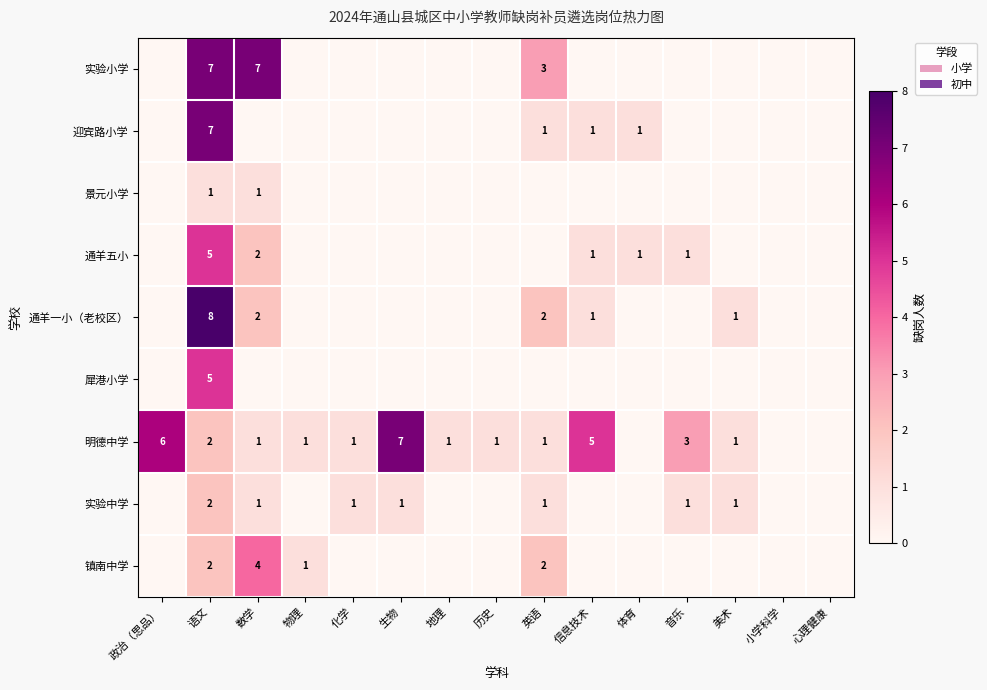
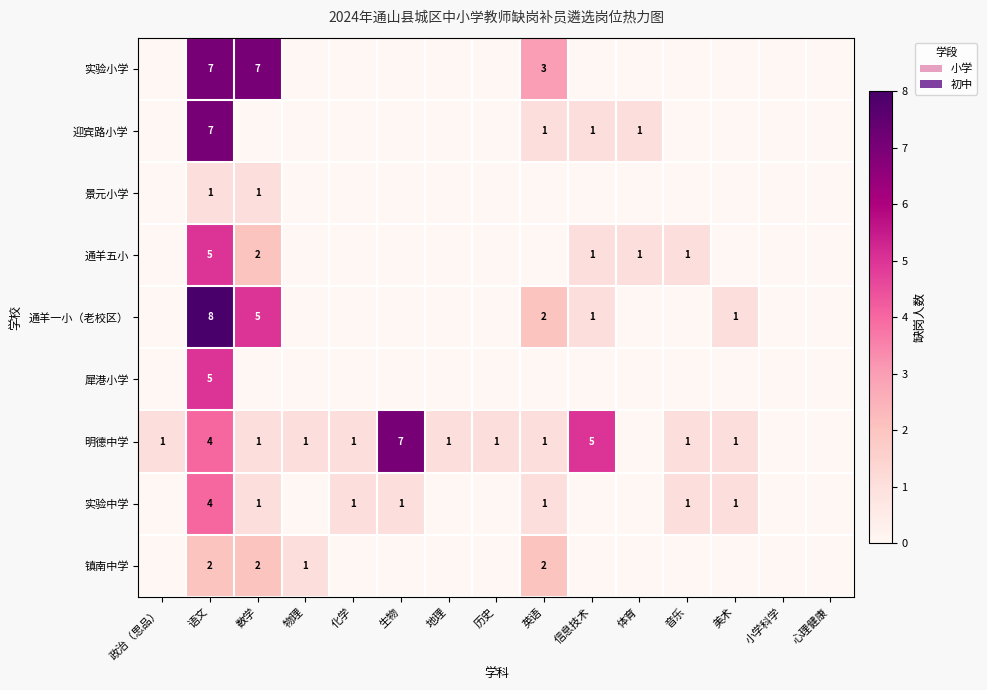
  {
    "实验小学": {
      "语文": 7,
      "数学": 7,
      "英语": 3
    },
    "迎宾路小学": {
      "语文": 7,
      "英语": 1,
      "信息技术": 1,
      "体育": 1
    },
    "景元小学": {
      "语文": 1,
      "数学": 1
    },
    "通羊五小": {
      "语文": 5,
      "数学": 2,
      "信息技术": 1,
      "体育": 1,
      "音乐": 1
    },
    "通羊一小（老校区）": {
      "语文": 8,
-     "数学": 2,
+     "数学": 5,
      "英语": 2,
      "信息技术": 1,
      "美术": 1
    },
    "犀港小学": {
      "语文": 5
    },
    "明德中学": {
-     "政治（思品）": 6,
-     "语文": 2,
+     "政治（思品）": 1,
+     "语文": 4,
      "数学": 1,
      "物理": 1,
      "化学": 1,
      "生物": 7,
      "地理": 1,
      "历史": 1,
      "英语": 1,
      "信息技术": 5,
-     "音乐": 3,
+     "音乐": 1,
      "美术": 1
    },
    "实验中学": {
-     "语文": 2,
+     "语文": 4,
      "数学": 1,
      "化学": 1,
      "生物": 1,
      "英语": 1,
      "音乐": 1,
      "美术": 1
    },
    "镇南中学": {
      "语文": 2,
-     "数学": 4,
+     "数学": 2,
      "物理": 1,
      "英语": 2
    }
  }
